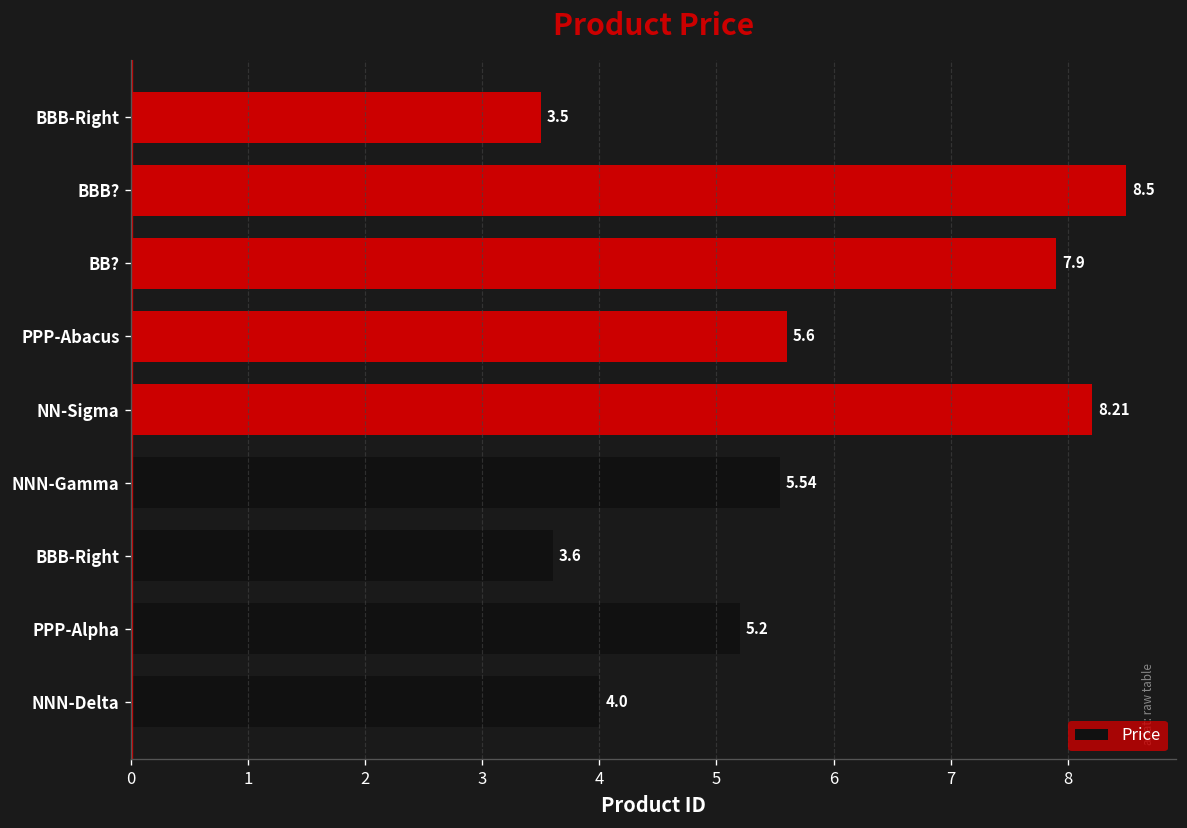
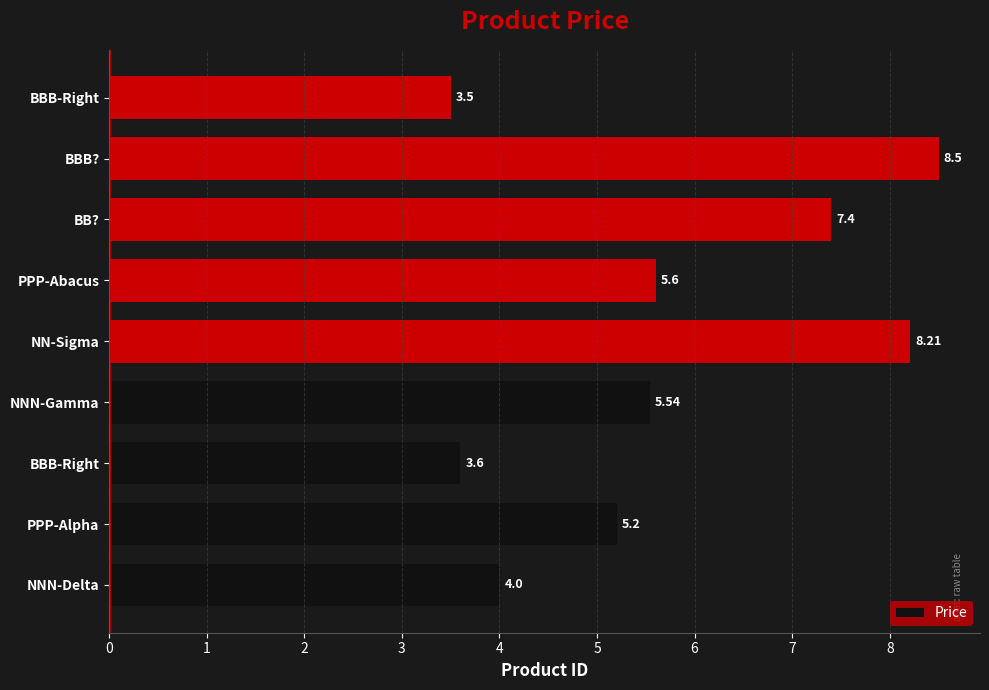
  {
    "BBB?": 8.5,
-   "BB?": 7.9,
+   "BB?": 7.4,
    "PPP-Abacus": 5.6,
    "NN-Sigma": 8.21,
    "NNN-Gamma": 5.54,
    "PPP-Alpha": 5.2,
    "NNN-Delta": 4.0
  }
